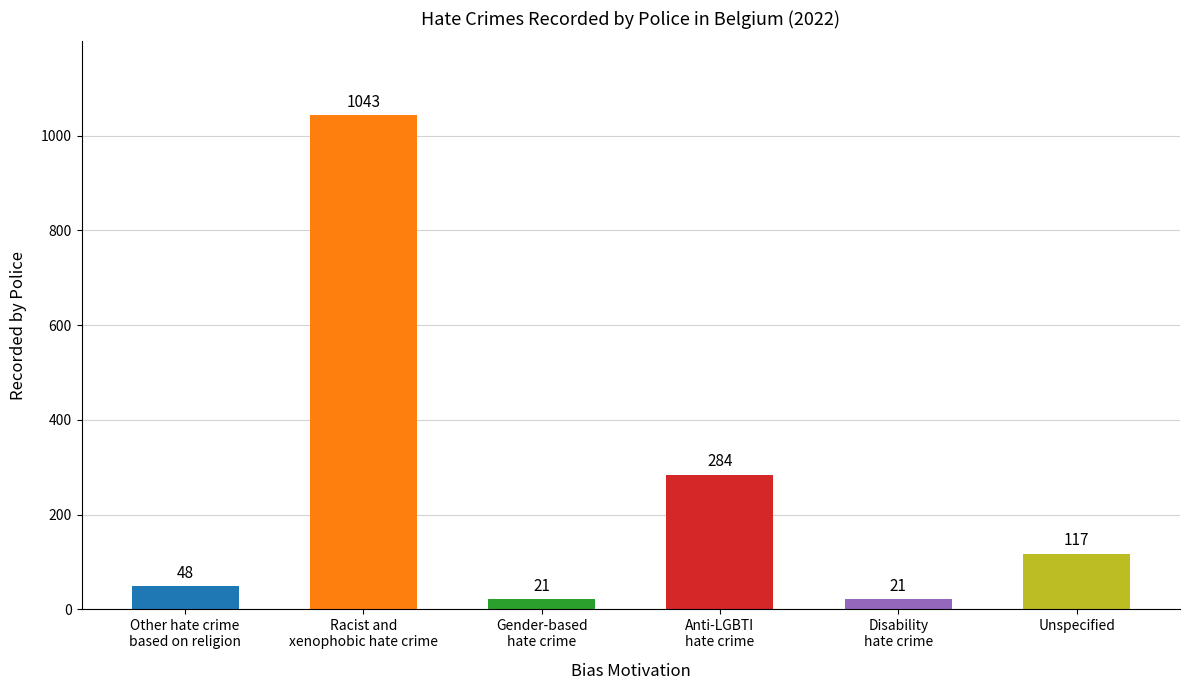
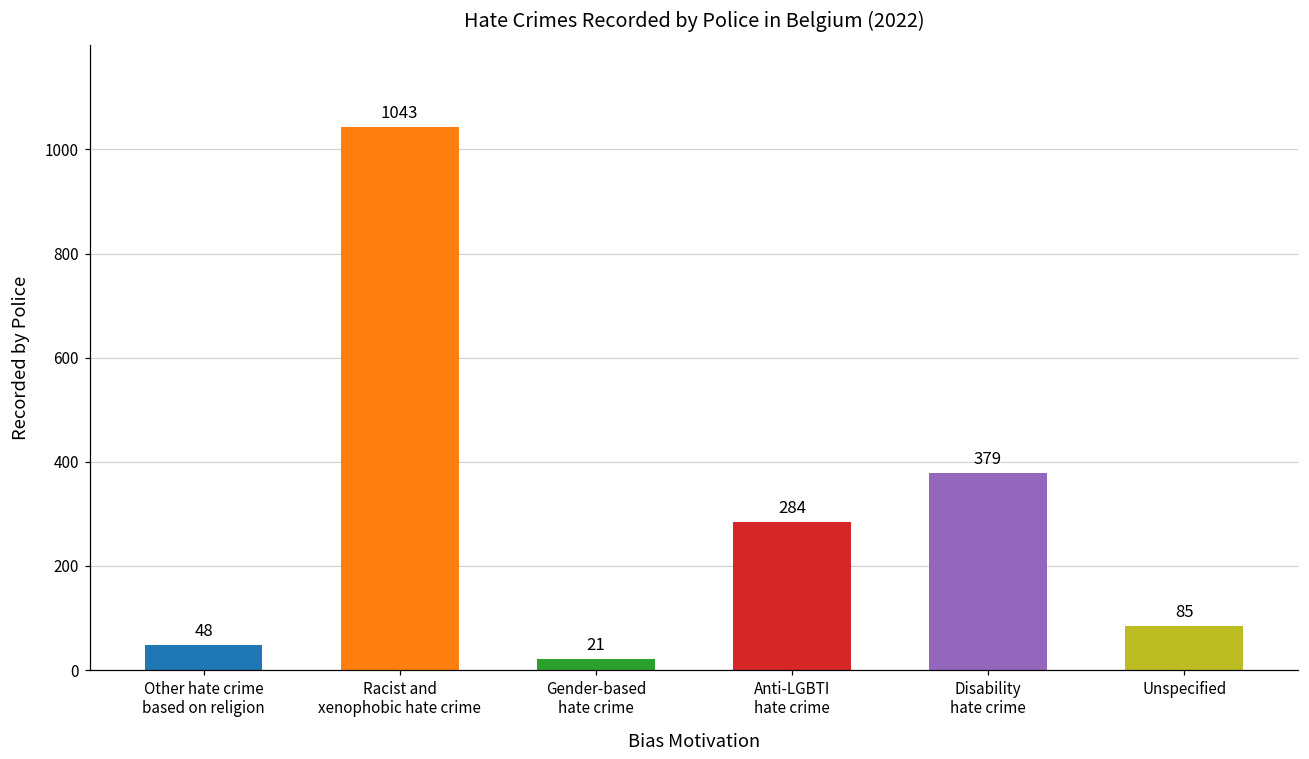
  {
    "Other hate crime based on religion": 48,
    "Racist and xenophobic hate crime": 1043,
    "Gender-based hate crime": 21,
    "Anti-LGBTI hate crime": 284,
-   "Disability hate crime": 21,
-   "Unspecified": 117
+   "Disability hate crime": 379,
+   "Unspecified": 85
  }
